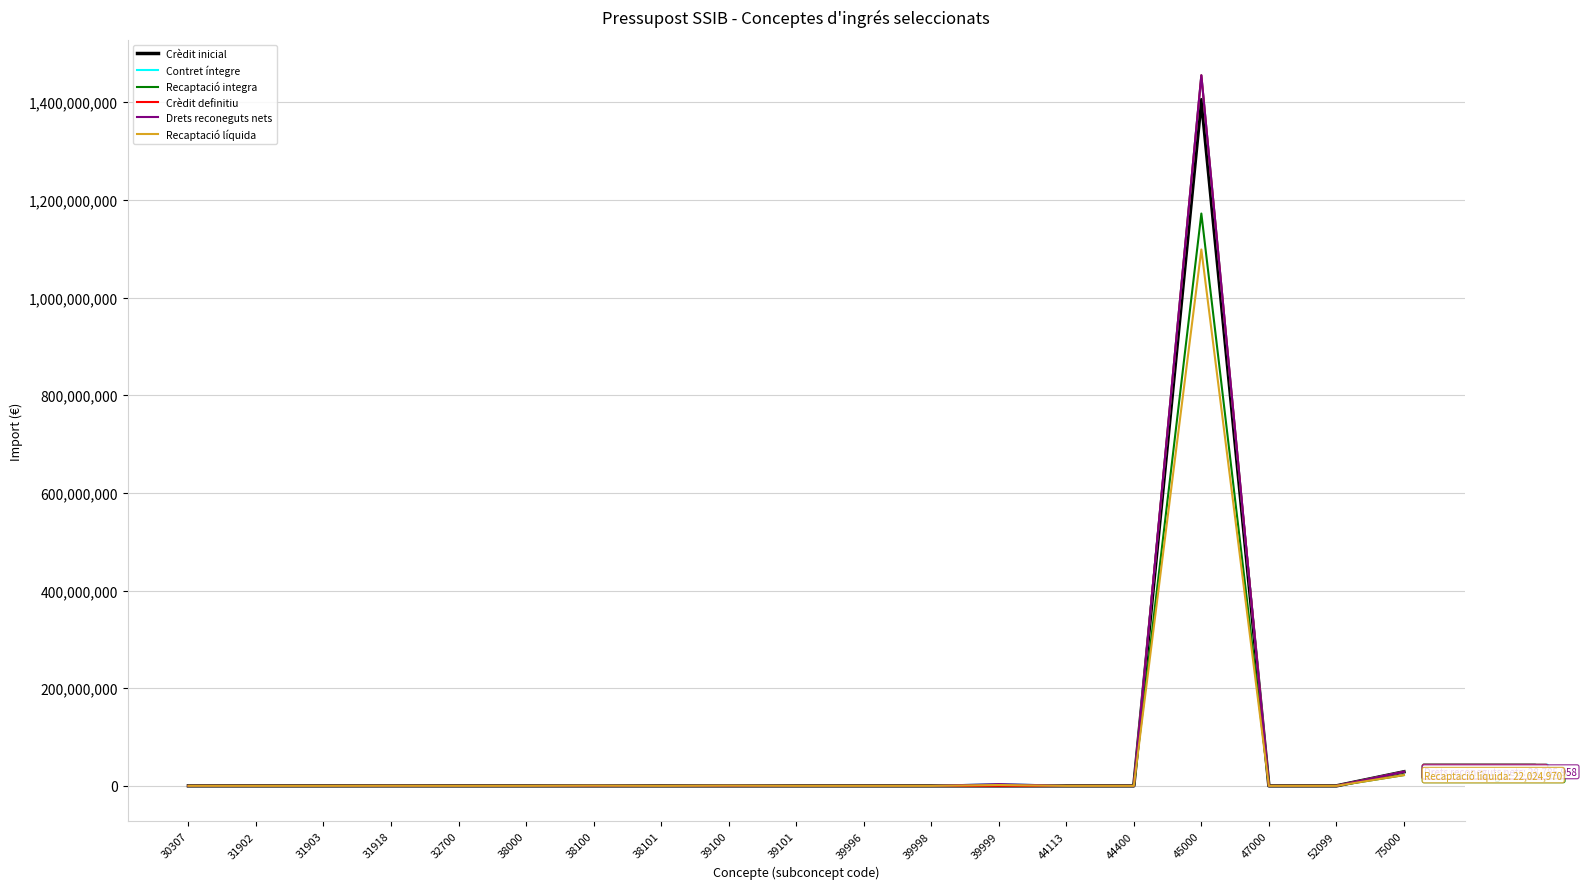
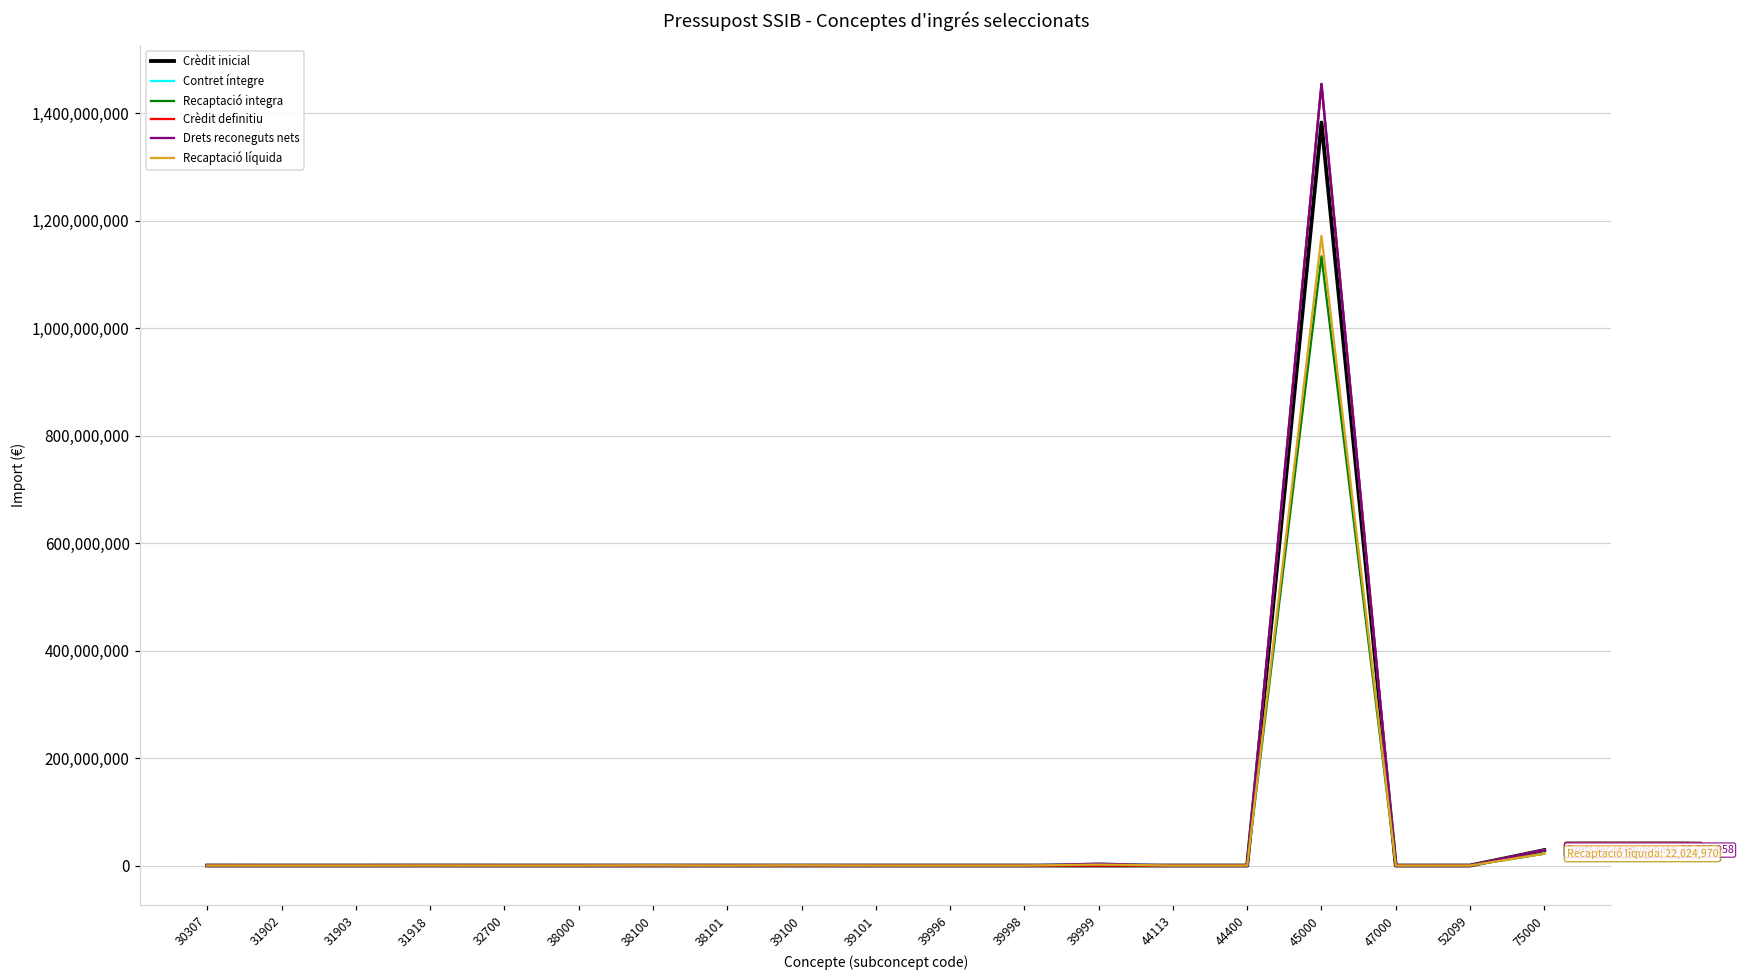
  {
    "Crèdit inicial": {
-     "45000": "1,410,000,000"
+     "45000": "1,380,000,000"
    },
    "Recaptació integra": {
-     "45000": "1,170,000,000"
+     "45000": "1,130,000,000"
    },
    "Recaptació líquida": {
-     "45000": "1,100,000,000"
+     "45000": "1,170,000,000"
    }
  }
